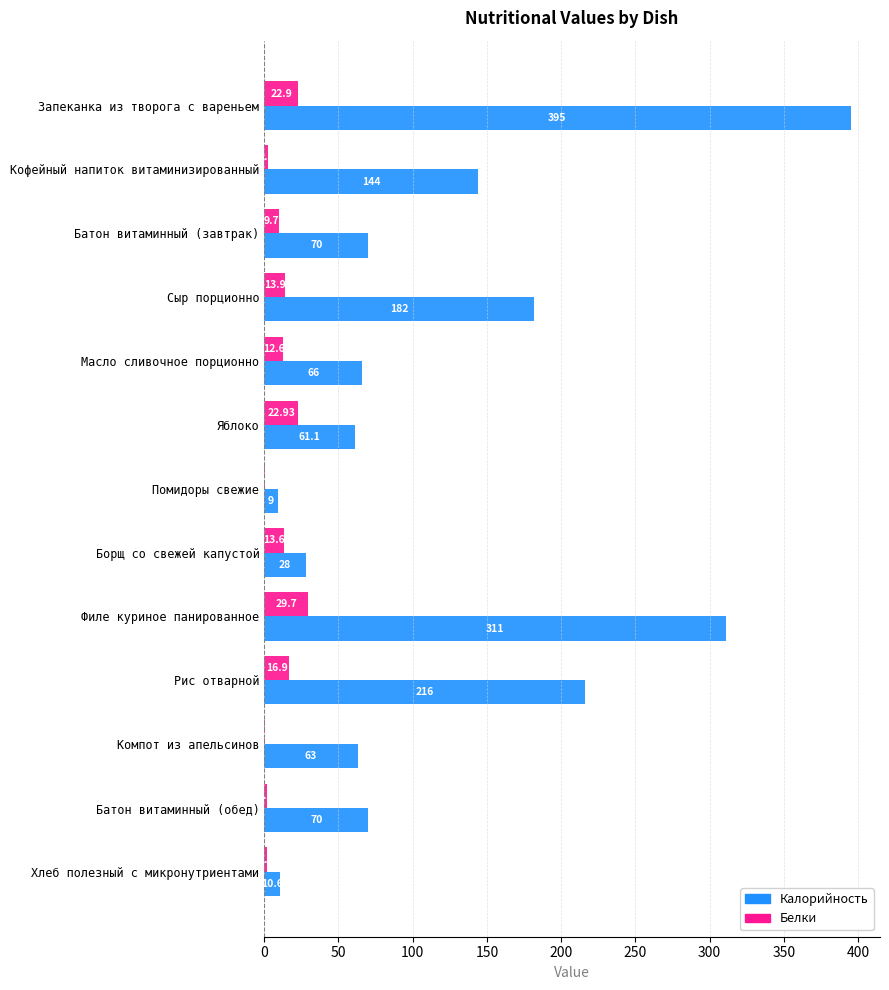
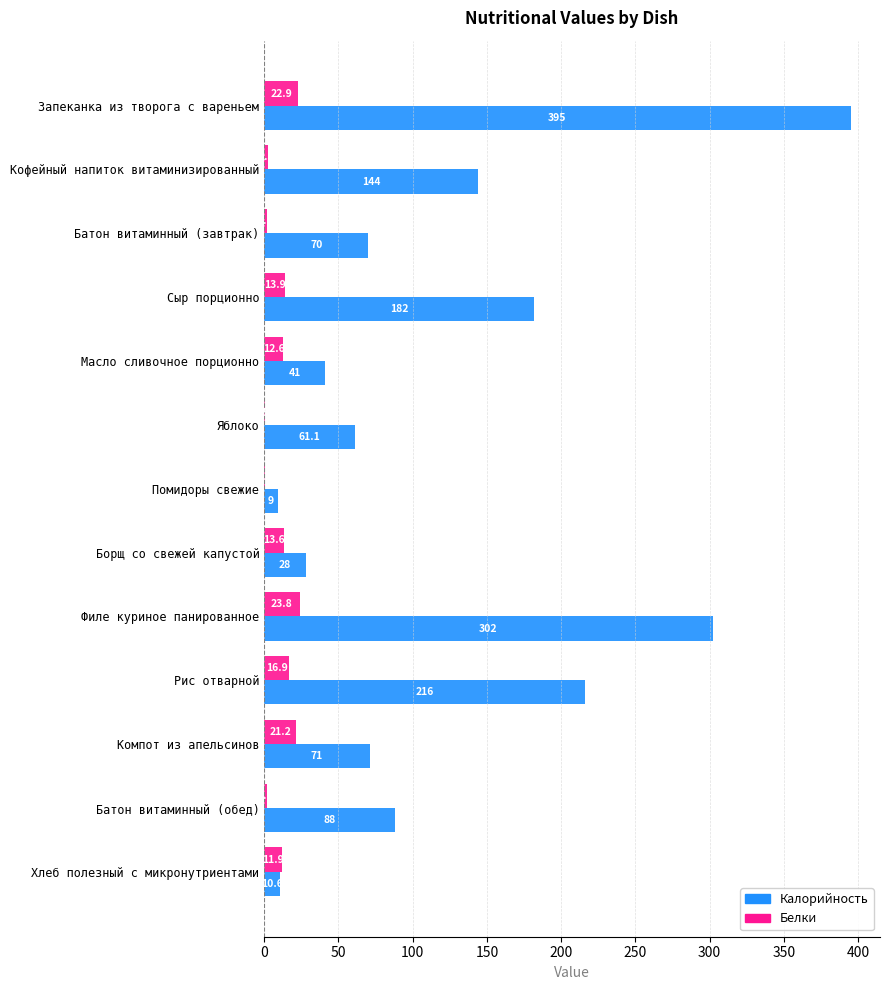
  {
    "Калорийность": {
      "Запеканка из творога с вареньем": 395,
      "Кофейный напиток витаминизированный": 144,
      "Батон витаминный (завтрак)": 70,
      "Сыр порционно": 182,
-     "Масло сливочное порционно": 66,
+     "Масло сливочное порционно": 41,
      "Яблоко": 61.1,
      "Помидоры свежие": 9,
      "Борщ со свежей капустой": 28,
-     "Филе куриное панированное": 311,
+     "Филе куриное панированное": 302,
      "Рис отварной": 216,
-     "Компот из апельсинов": 63,
-     "Батон витаминный (обед)": 70,
+     "Компот из апельсинов": 71,
+     "Батон витаминный (обед)": 88,
      "Хлеб полезный с микронутриентами": 10.6
    },
    "Белки": {
      "Запеканка из творога с вареньем": 22.9,
-     "Батон витаминный (завтрак)": 10,
+     "Батон витаминный (завтрак)": 2,
      "Сыр порционно": 13.9,
      "Масло сливочное порционно": 12.6,
-     "Яблоко": 23,
+     "Яблоко": 1,
      "Борщ со свежей капустой": 13.6,
-     "Филе куриное панированное": 29.7,
+     "Филе куриное панированное": 23.8,
      "Рис отварной": 16.9,
-     "Компот из апельсинов": 0,
-     "Хлеб полезный с микронутриентами": 2
+     "Компот из апельсинов": 21,
+     "Хлеб полезный с микронутриентами": 12
    }
  }
